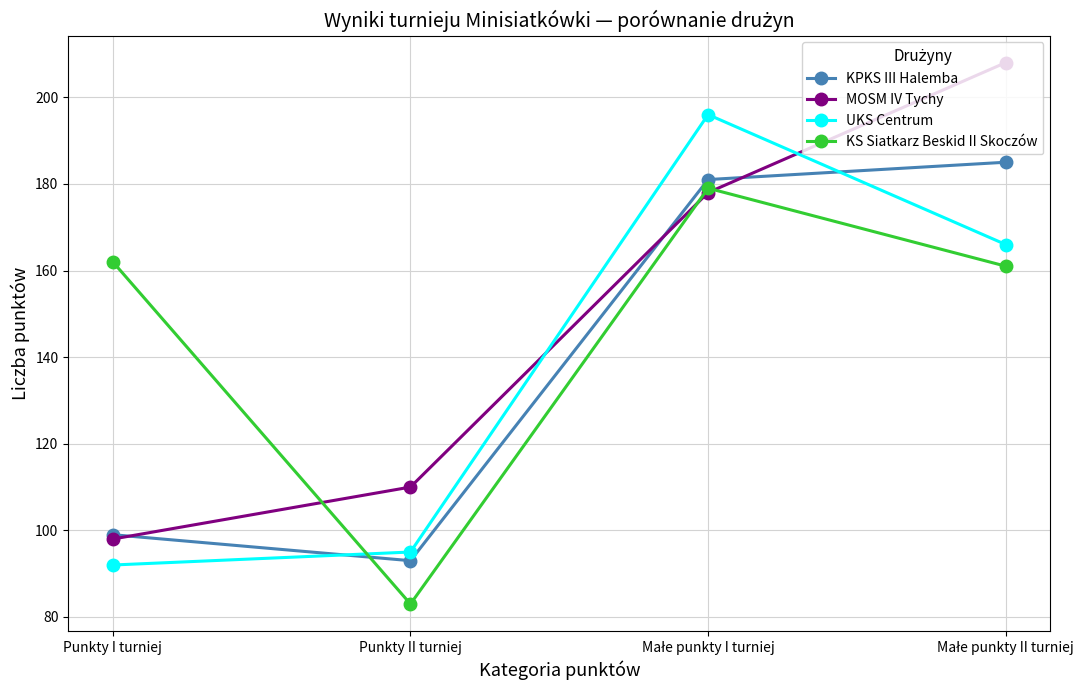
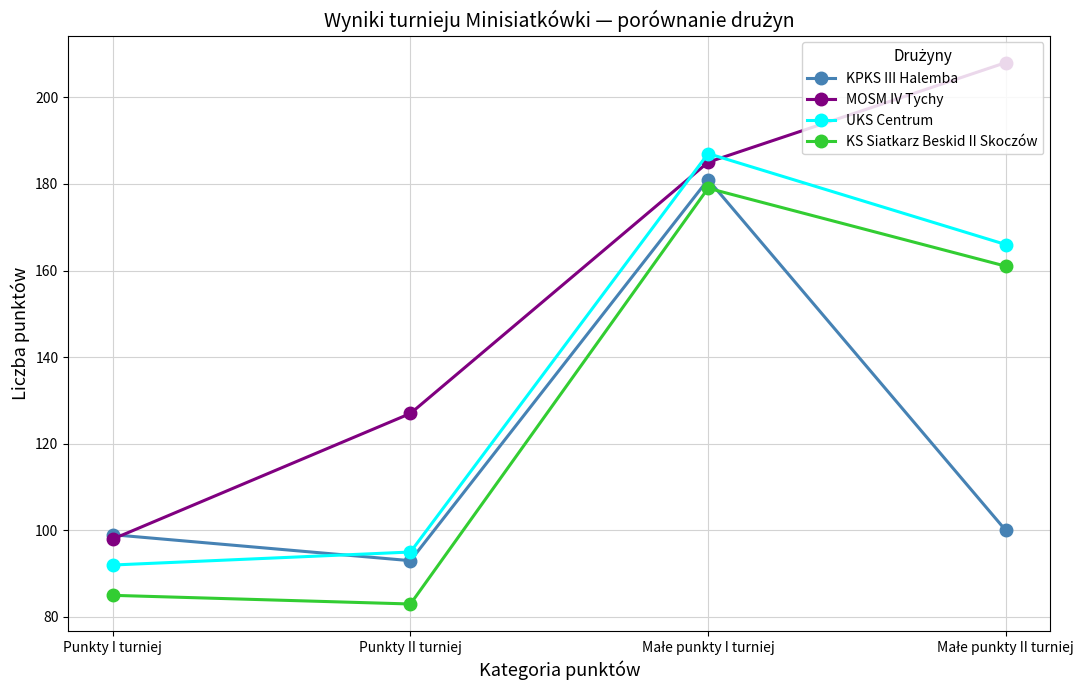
  {
    "KPKS III Halemba": {
      "Punkty I turniej": 99,
      "Punkty II turniej": 93,
      "Małe punkty I turniej": 181,
-     "Małe punkty II turniej": 185
+     "Małe punkty II turniej": 100
    },
    "MOSM IV Tychy": {
      "Punkty I turniej": 98,
-     "Punkty II turniej": 110,
-     "Małe punkty I turniej": 178
+     "Punkty II turniej": 127,
+     "Małe punkty I turniej": 185
    },
    "UKS Centrum": {
      "Punkty I turniej": 92,
      "Punkty II turniej": 95,
-     "Małe punkty I turniej": 196,
+     "Małe punkty I turniej": 187,
      "Małe punkty II turniej": 166
    },
    "KS Siatkarz Beskid II Skoczów": {
-     "Punkty I turniej": 162,
+     "Punkty I turniej": 85,
      "Punkty II turniej": 83,
      "Małe punkty I turniej": 179,
      "Małe punkty II turniej": 161
    }
  }
